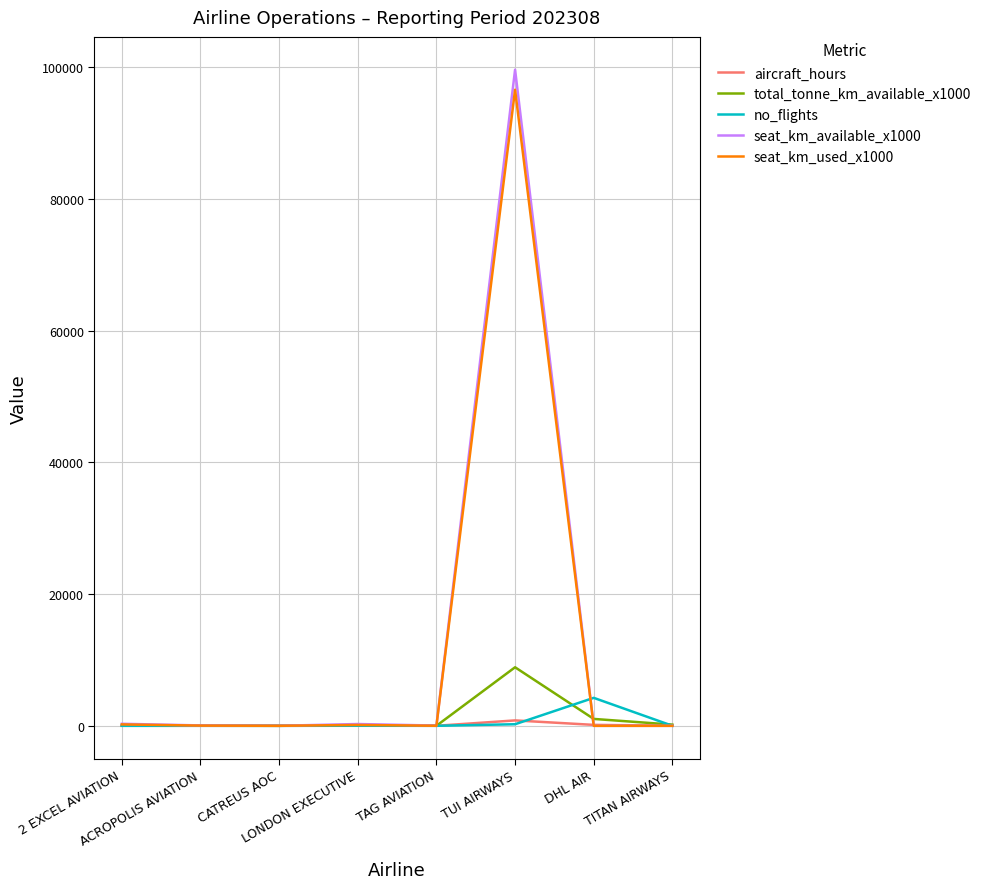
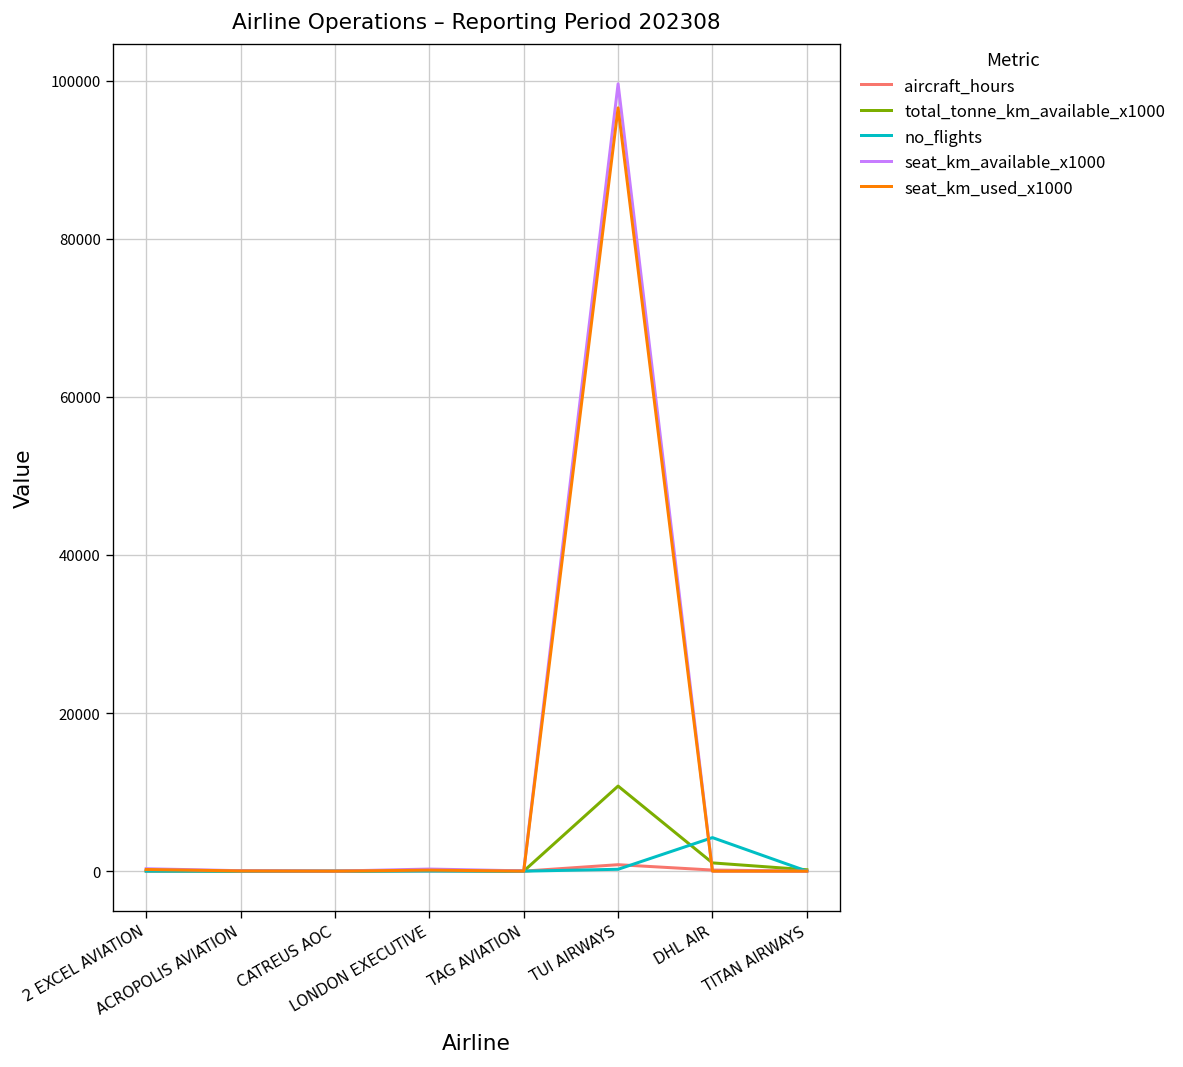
  {
    "aircraft_hours": {
      "TUI AIRWAYS": 1000
    },
    "total_tonne_km_available_x1000": {
-     "TUI AIRWAYS": 9000,
+     "TUI AIRWAYS": 11000,
      "DHL AIR": 1000
    },
    "no_flights": {
      "TUI AIRWAYS": 0,
      "DHL AIR": 4000
    },
    "seat_km_available_x1000": {
      "TUI AIRWAYS": 100000
    },
    "seat_km_used_x1000": {
      "TUI AIRWAYS": 97000
    }
  }
